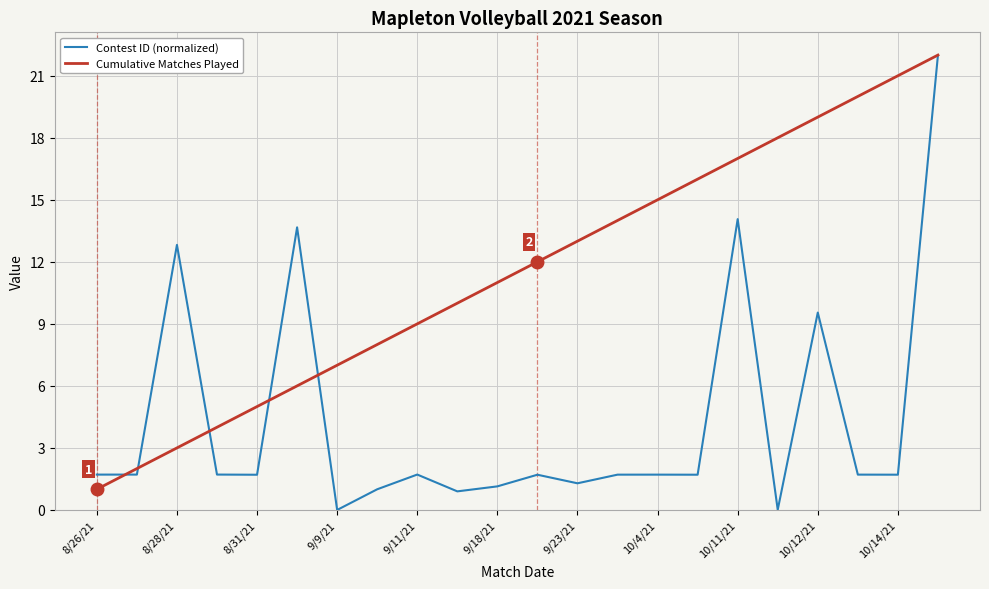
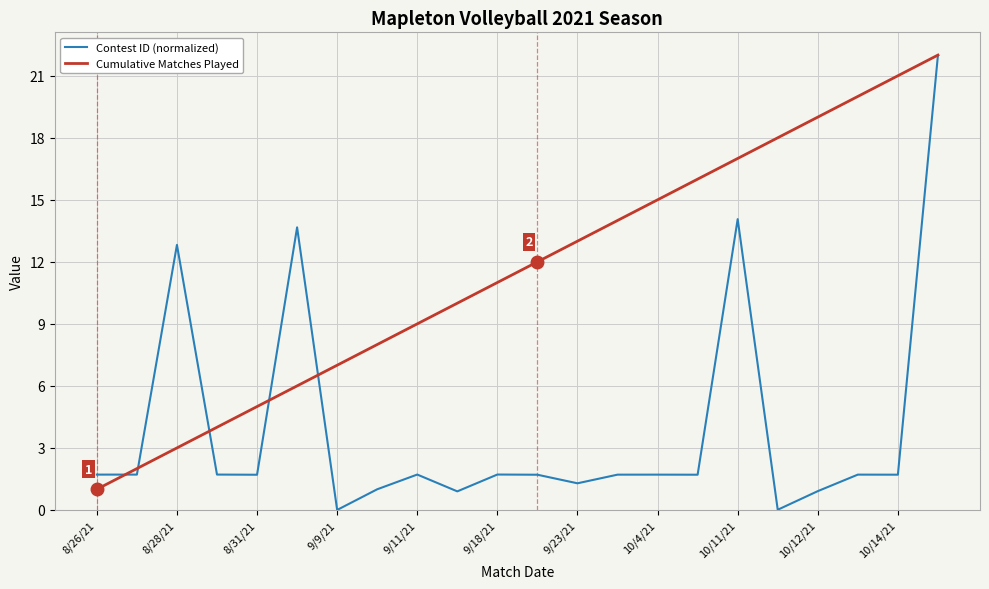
  {
    "Contest ID (normalized)": {
      "8/31/21": 1.7,
      "9/9/21": 0.0,
-     "9/18/21": 1.1,
+     "9/18/21": 1.7,
      "9/23/21": 1.3,
-     "10/12/21": 9.5
+     "10/12/21": 0.9
    }
  }
